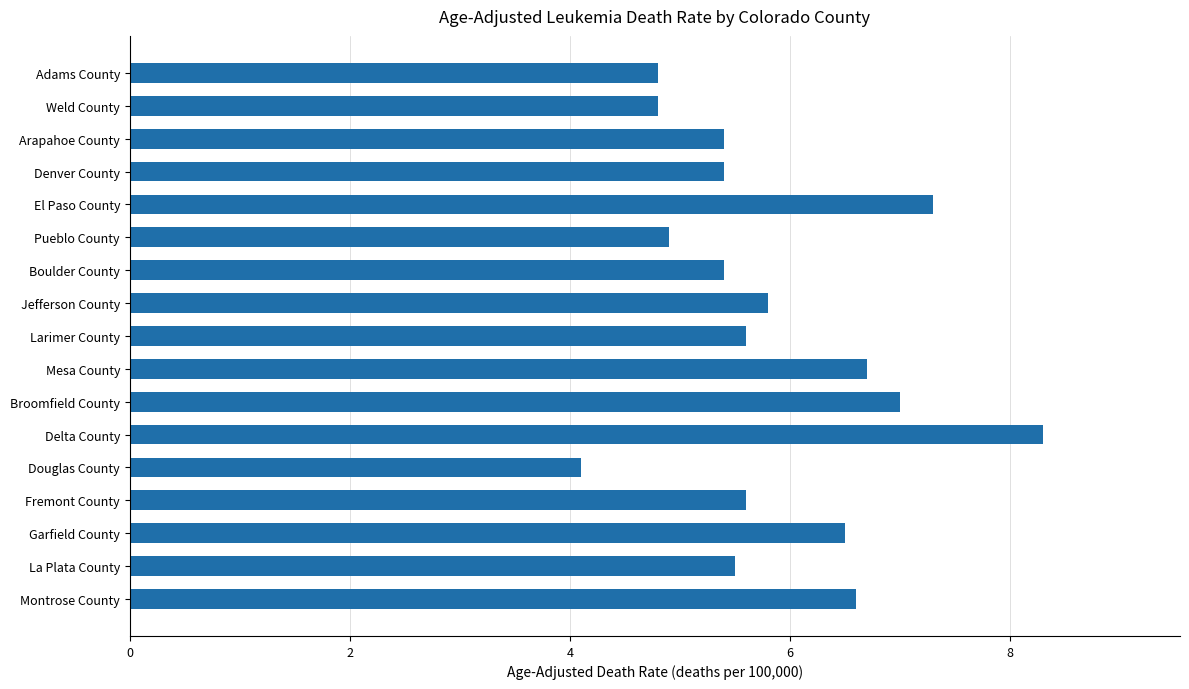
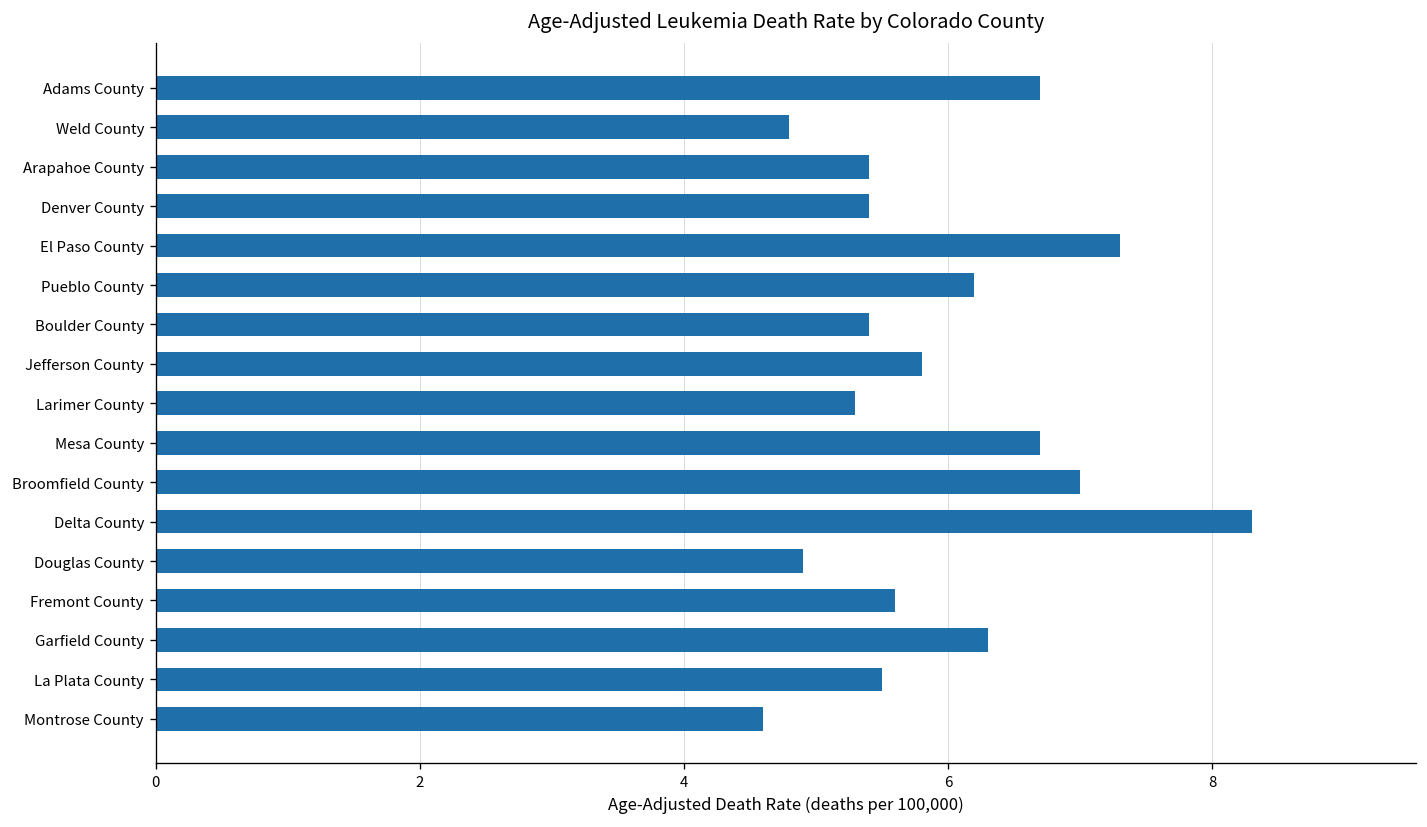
  {
-   "Adams County": 4.8,
+   "Adams County": 6.7,
    "Weld County": 4.8,
    "Arapahoe County": 5.4,
    "Denver County": 5.4,
    "El Paso County": 7.3,
-   "Pueblo County": 4.9,
+   "Pueblo County": 6.2,
    "Boulder County": 5.4,
    "Jefferson County": 5.8,
-   "Larimer County": 5.6,
+   "Larimer County": 5.3,
    "Mesa County": 6.7,
    "Broomfield County": 7.0,
    "Delta County": 8.3,
-   "Douglas County": 4.1,
+   "Douglas County": 4.9,
    "Fremont County": 5.6,
-   "Garfield County": 6.5,
+   "Garfield County": 6.3,
    "La Plata County": 5.5,
-   "Montrose County": 6.6
+   "Montrose County": 4.6
  }
